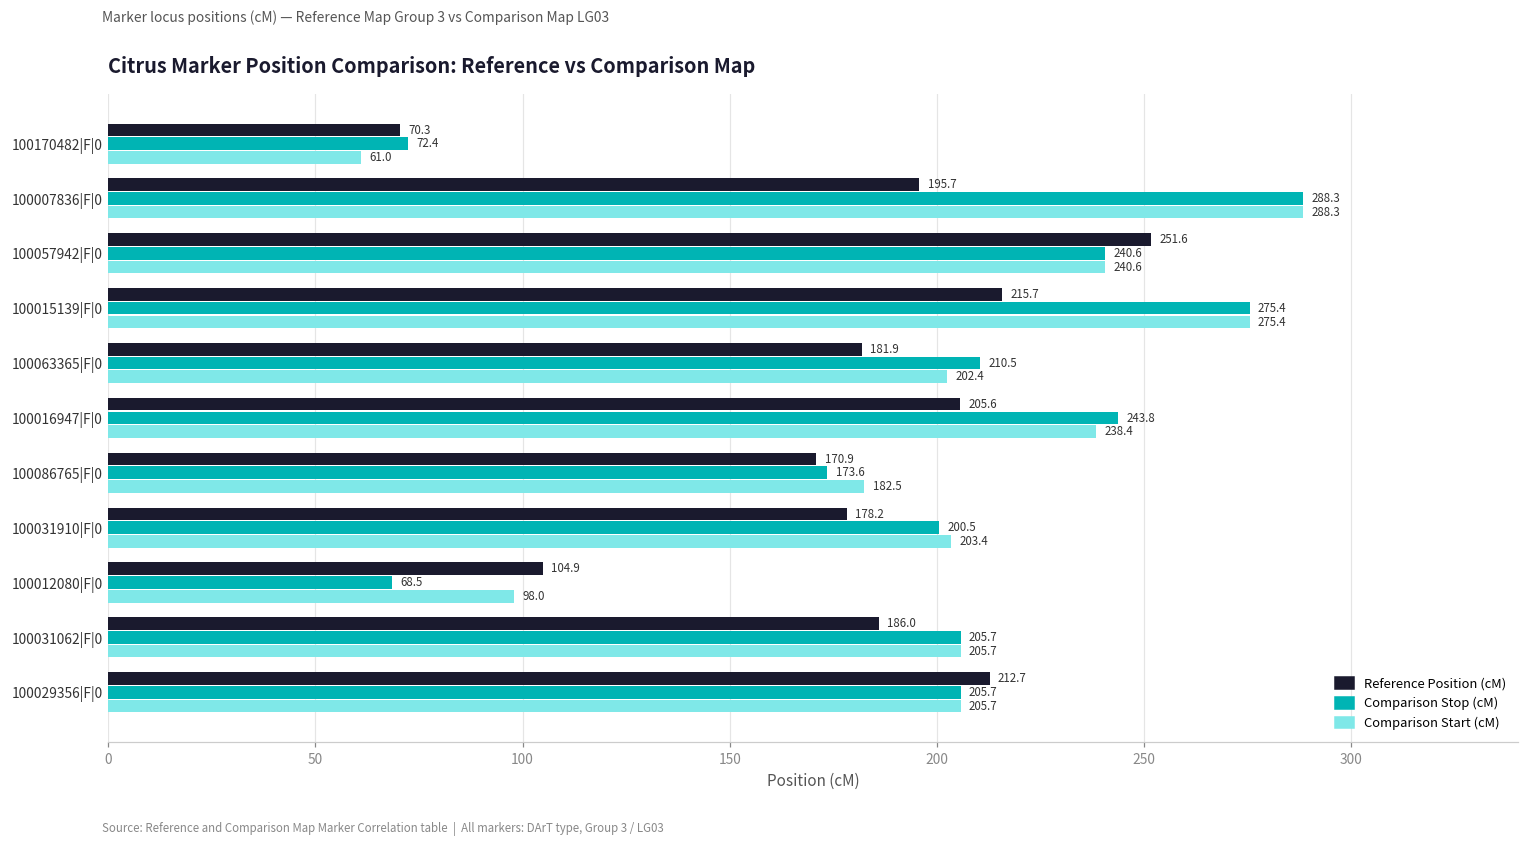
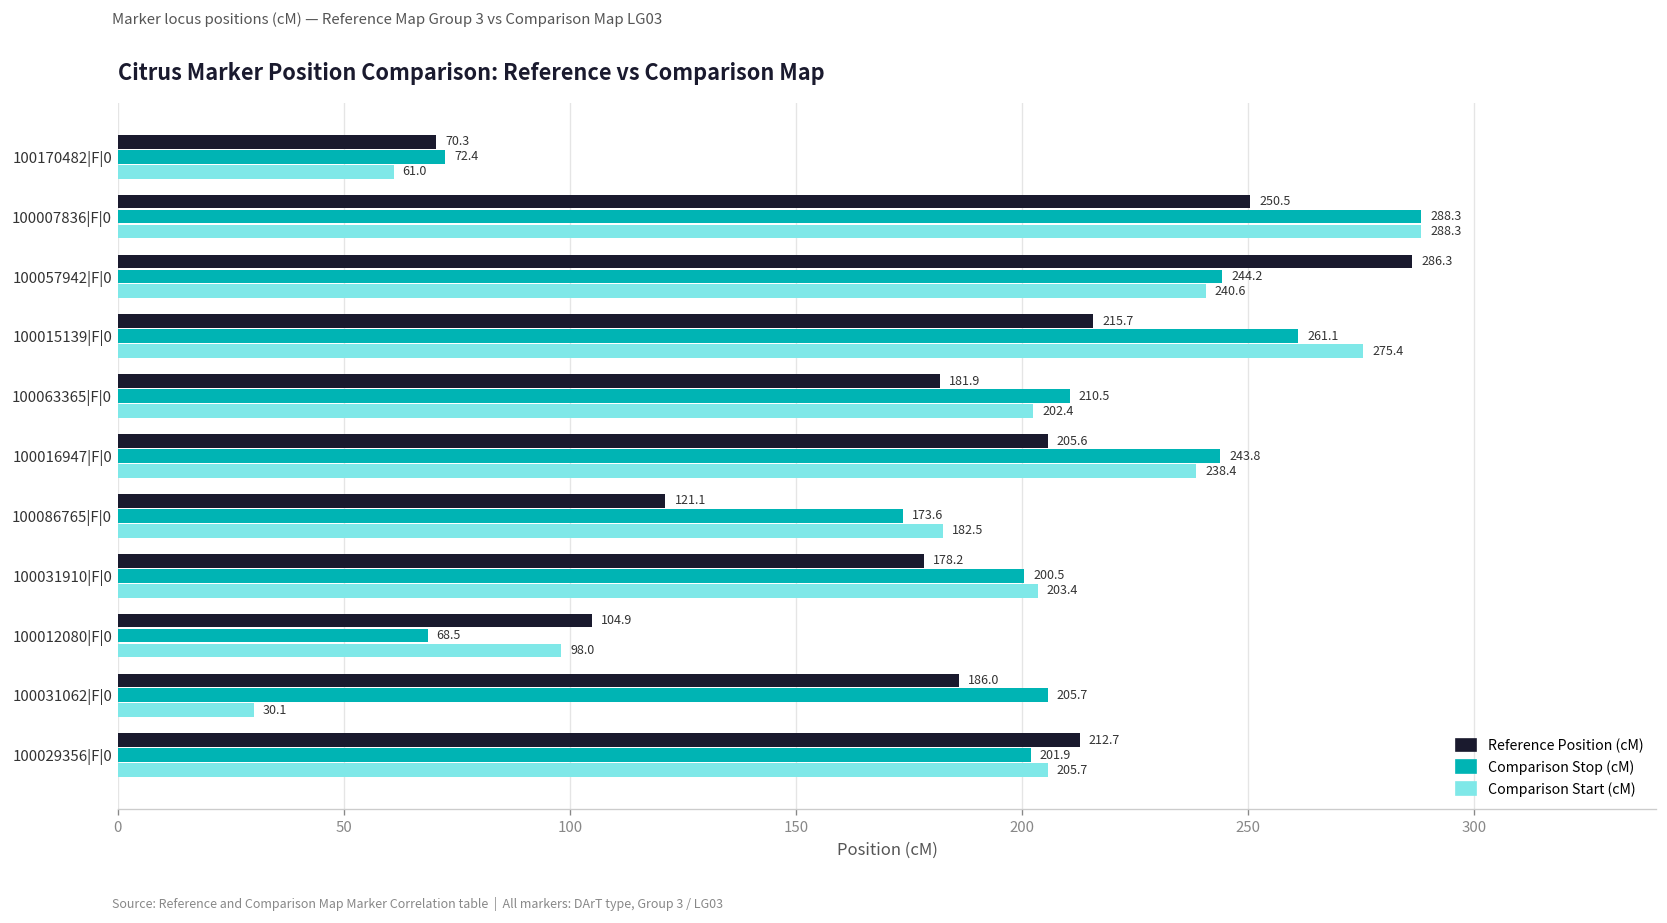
  {
    "Reference Position (cM)": {
      "100170482|F|0": 70.3,
-     "100007836|F|0": 195.7,
-     "100057942|F|0": 251.6,
+     "100007836|F|0": 250.5,
+     "100057942|F|0": 286.3,
      "100015139|F|0": 215.7,
      "100063365|F|0": 181.9,
      "100016947|F|0": 205.6,
-     "100086765|F|0": 170.9,
+     "100086765|F|0": 121.1,
      "100031910|F|0": 178.2,
      "100012080|F|0": 104.9,
      "100031062|F|0": 186.0,
      "100029356|F|0": 212.7
    },
    "Comparison Stop (cM)": {
      "100170482|F|0": 72.4,
      "100007836|F|0": 288.3,
-     "100057942|F|0": 240.6,
-     "100015139|F|0": 275.4,
+     "100057942|F|0": 244.2,
+     "100015139|F|0": 261.1,
      "100063365|F|0": 210.5,
      "100016947|F|0": 243.8,
      "100086765|F|0": 173.6,
      "100031910|F|0": 200.5,
      "100012080|F|0": 68.5,
      "100031062|F|0": 205.7,
-     "100029356|F|0": 205.7
+     "100029356|F|0": 201.9
    },
    "Comparison Start (cM)": {
      "100170482|F|0": 61.0,
      "100007836|F|0": 288.3,
      "100057942|F|0": 240.6,
      "100015139|F|0": 275.4,
      "100063365|F|0": 202.4,
      "100016947|F|0": 238.4,
      "100086765|F|0": 182.5,
      "100031910|F|0": 203.4,
      "100012080|F|0": 98.0,
-     "100031062|F|0": 205.7,
+     "100031062|F|0": 30.1,
      "100029356|F|0": 205.7
    }
  }
